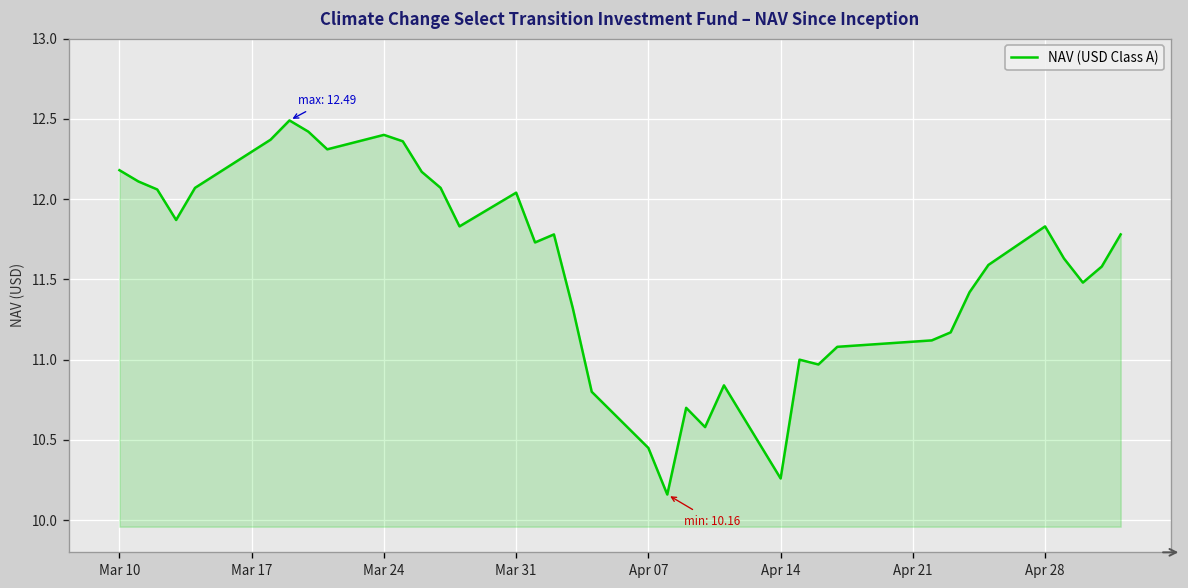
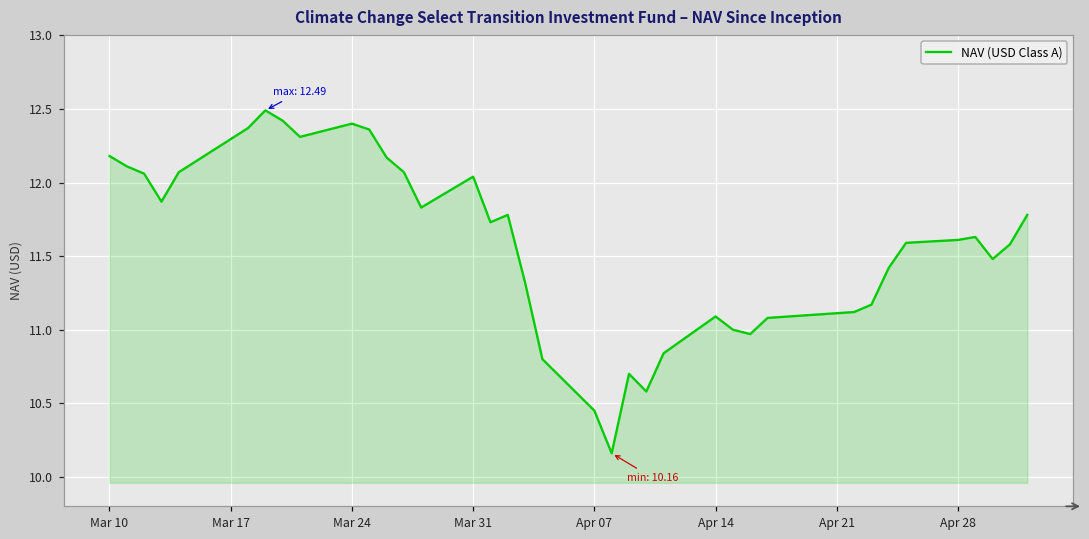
  {
    "Mar 10": 12.18,
    "Mar 24": 12.40,
    "Mar 31": 12.04,
    "Apr 07": 10.45,
-   "Apr 14": 10.26,
-   "Apr 28": 11.83
+   "Apr 14": 11.09,
+   "Apr 28": 11.61
  }
